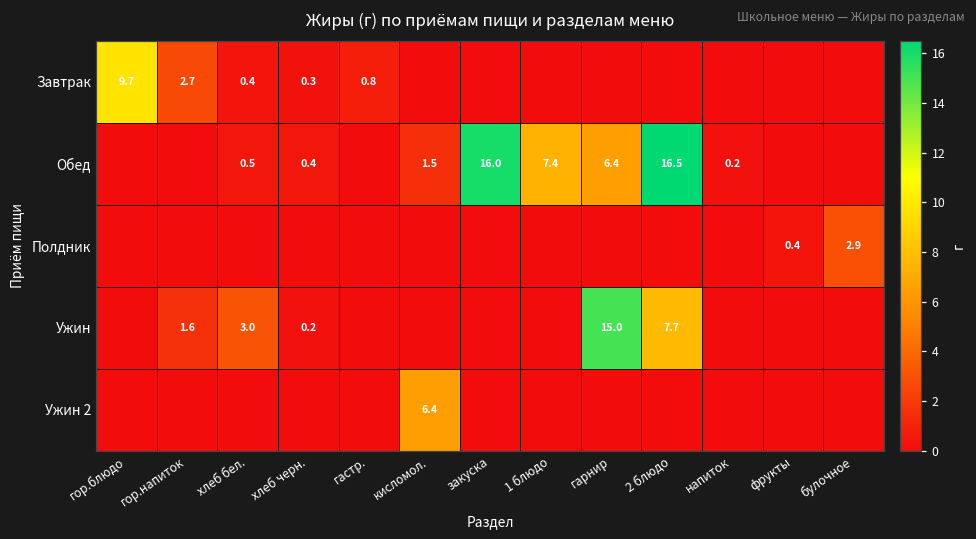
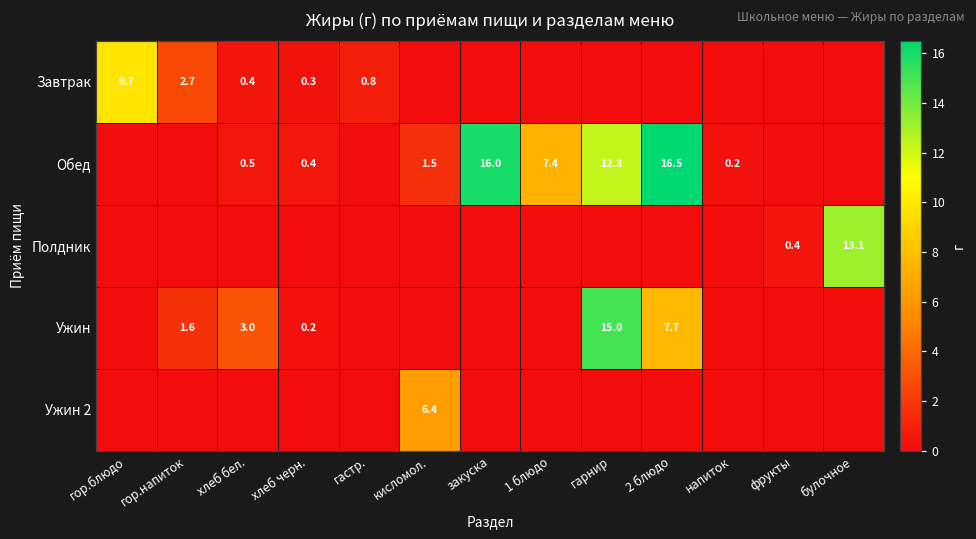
  {
    "Завтрак": {
      "гор.блюдо": 9.7,
      "гор.напиток": 2.7,
      "хлеб бел.": 0.4,
      "хлеб черн.": 0.3,
      "гастр.": 0.8
    },
    "Обед": {
      "хлеб бел.": 0.5,
      "хлеб черн.": 0.4,
      "кисломол.": 1.5,
      "закуска": 16.0,
      "1 блюдо": 7.4,
-     "гарнир": 6.4,
+     "гарнир": 12.3,
      "2 блюдо": 16.5,
      "напиток": 0.2
    },
    "Полдник": {
      "фрукты": 0.4,
-     "булочное": 2.9
+     "булочное": 13.1
    },
    "Ужин": {
      "гор.напиток": 1.6,
      "хлеб бел.": 3.0,
      "хлеб черн.": 0.2,
      "гарнир": 15.0,
      "2 блюдо": 7.7
    },
    "Ужин 2": {
      "кисломол.": 6.4
    }
  }
